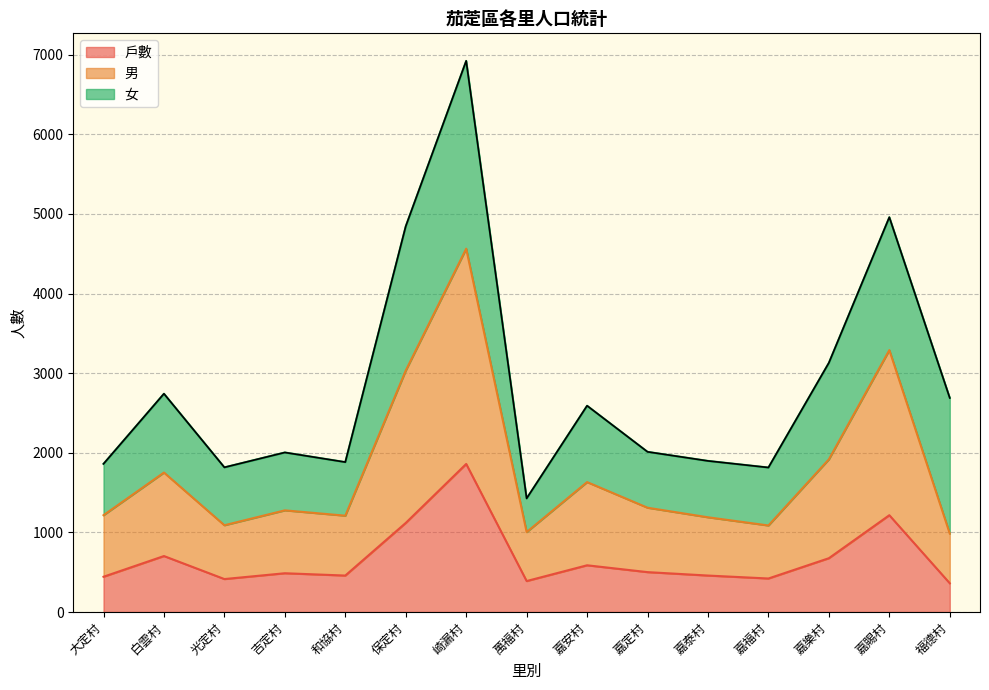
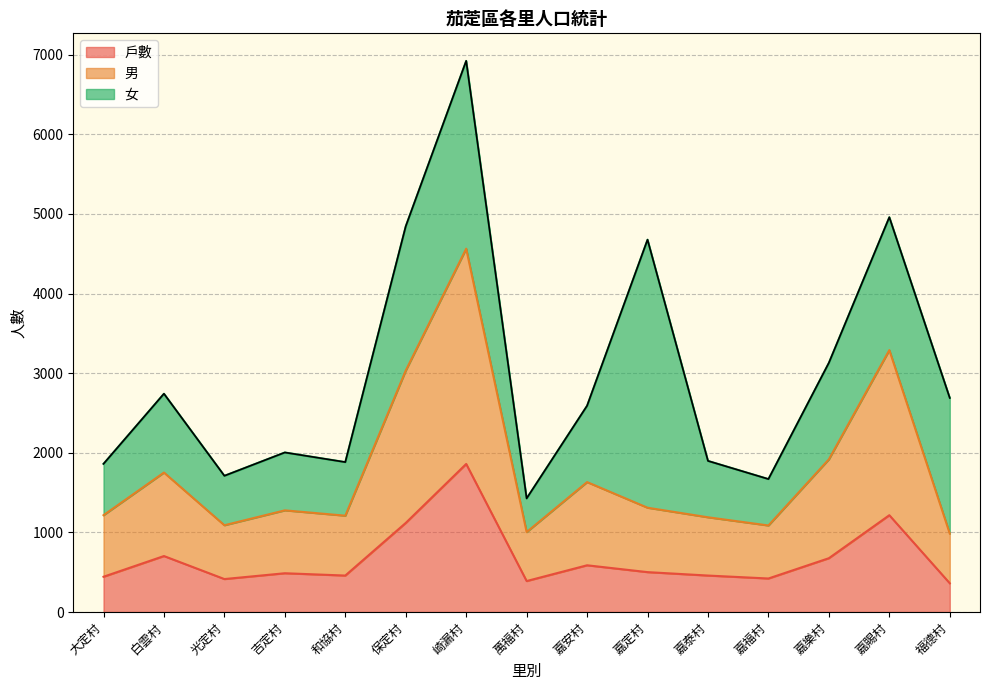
  {
    "女": {
      "大定村": 600,
      "白雲村": 1000,
-     "光定村": 700,
+     "光定村": 600,
      "吉定村": 700,
      "和協村": 700,
      "保定村": 1800,
      "崎漏村": 2400,
      "萬福村": 400,
      "嘉安村": 1000,
-     "嘉定村": 700,
+     "嘉定村": 3400,
      "嘉泰村": 700,
-     "嘉福村": 700,
+     "嘉福村": 600,
      "嘉樂村": 1200,
      "嘉賜村": 1700,
      "福德村": 1700
    }
  }
